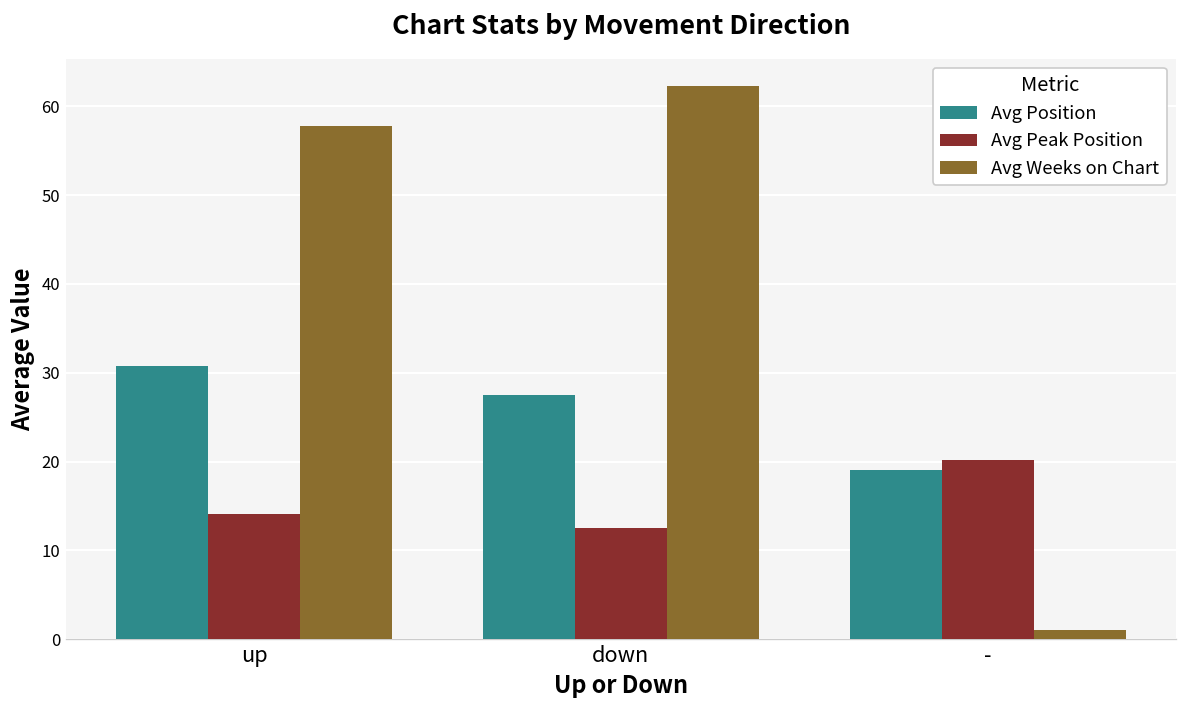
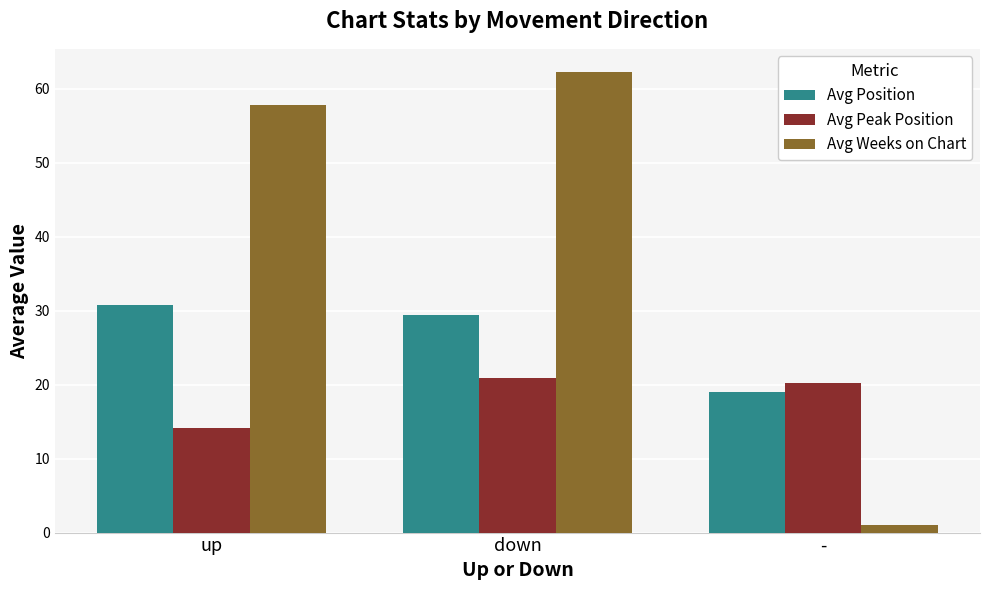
  {
    "Avg Position": {
      "up": 31,
-     "down": 27,
+     "down": 29,
      "-": 19
    },
    "Avg Peak Position": {
      "up": 14,
-     "down": 12,
+     "down": 21,
      "-": 20
    },
    "Avg Weeks on Chart": {
      "up": 58,
      "down": 62,
      "-": 1
    }
  }
